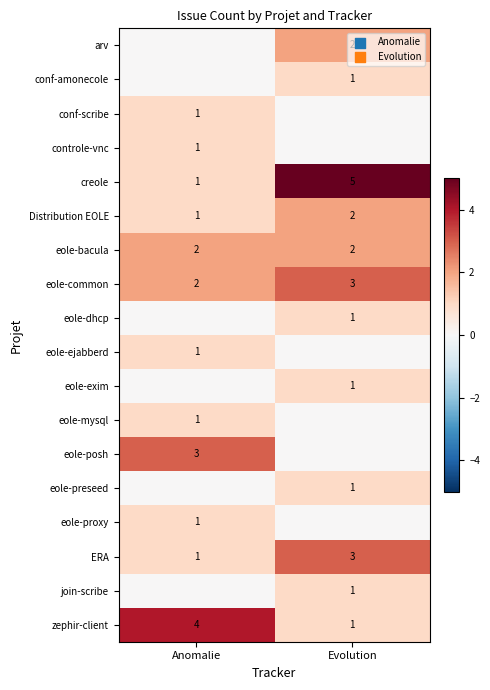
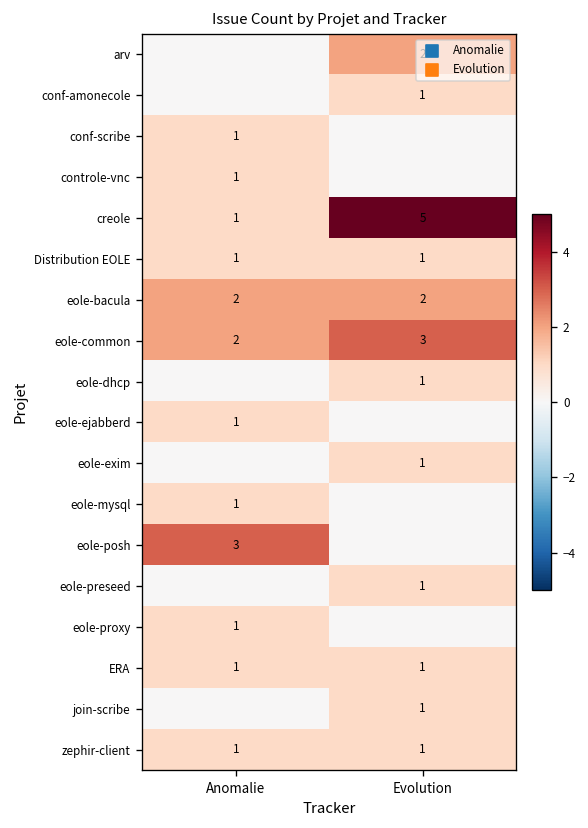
  {
    "conf-amonecole": {
      "Evolution": 1
    },
    "conf-scribe": {
      "Anomalie": 1
    },
    "controle-vnc": {
      "Anomalie": 1
    },
    "creole": {
      "Anomalie": 1,
      "Evolution": 5
    },
    "Distribution EOLE": {
      "Anomalie": 1,
-     "Evolution": 2
+     "Evolution": 1
    },
    "eole-bacula": {
      "Anomalie": 2,
      "Evolution": 2
    },
    "eole-common": {
      "Anomalie": 2,
      "Evolution": 3
    },
    "eole-dhcp": {
      "Evolution": 1
    },
    "eole-ejabberd": {
      "Anomalie": 1
    },
    "eole-exim": {
      "Evolution": 1
    },
    "eole-mysql": {
      "Anomalie": 1
    },
    "eole-posh": {
      "Anomalie": 3
    },
    "eole-preseed": {
      "Evolution": 1
    },
    "eole-proxy": {
      "Anomalie": 1
    },
    "ERA": {
      "Anomalie": 1,
-     "Evolution": 3
+     "Evolution": 1
    },
    "join-scribe": {
      "Evolution": 1
    },
    "zephir-client": {
-     "Anomalie": 4,
+     "Anomalie": 1,
      "Evolution": 1
    }
  }
